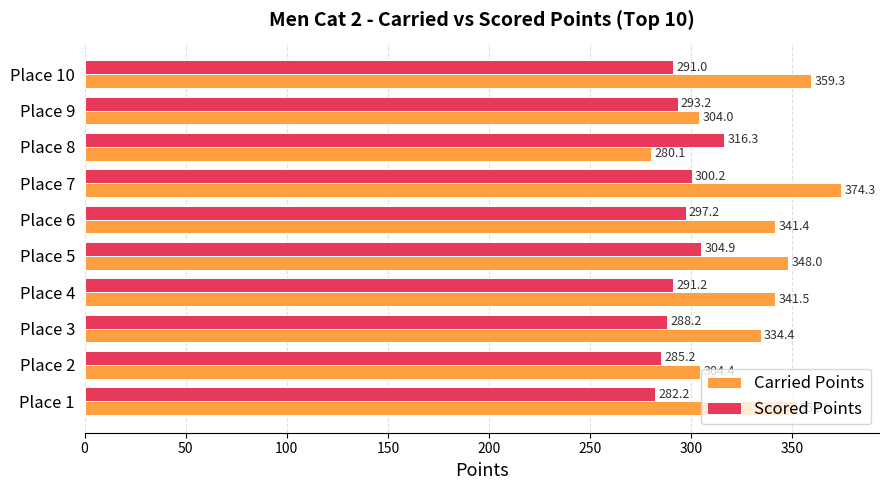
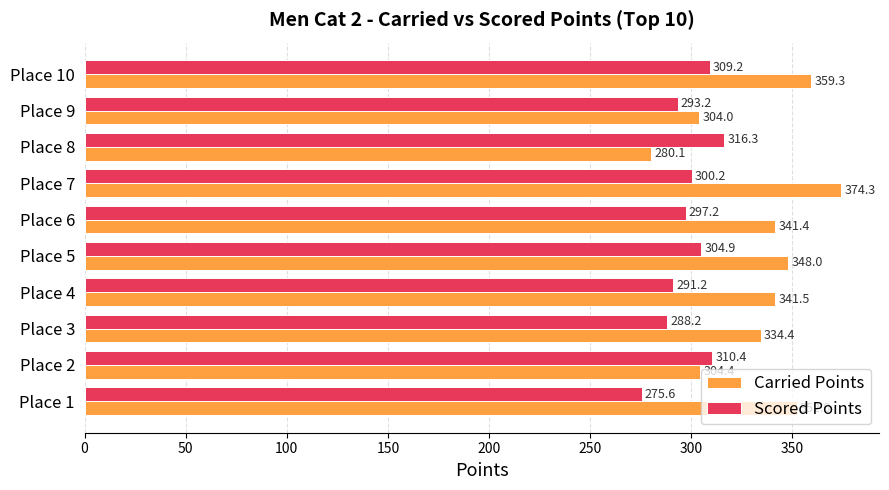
  {
    "Carried Points": {
      "Place 10": 359.3,
      "Place 9": 304.0,
      "Place 8": 280.1,
      "Place 7": 374.3,
      "Place 6": 341.4,
      "Place 5": 348.0,
      "Place 4": 341.5,
      "Place 3": 334.4
    },
    "Scored Points": {
-     "Place 10": 291.0,
+     "Place 10": 309.2,
      "Place 9": 293.2,
      "Place 8": 316.3,
      "Place 7": 300.2,
      "Place 6": 297.2,
      "Place 5": 304.9,
      "Place 4": 291.2,
      "Place 3": 288.2,
-     "Place 2": 285.2,
-     "Place 1": 282.2
+     "Place 2": 310.4,
+     "Place 1": 275.6
    }
  }
